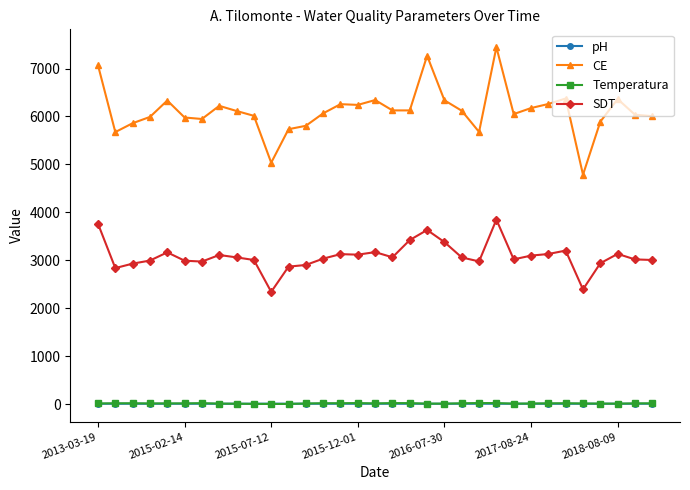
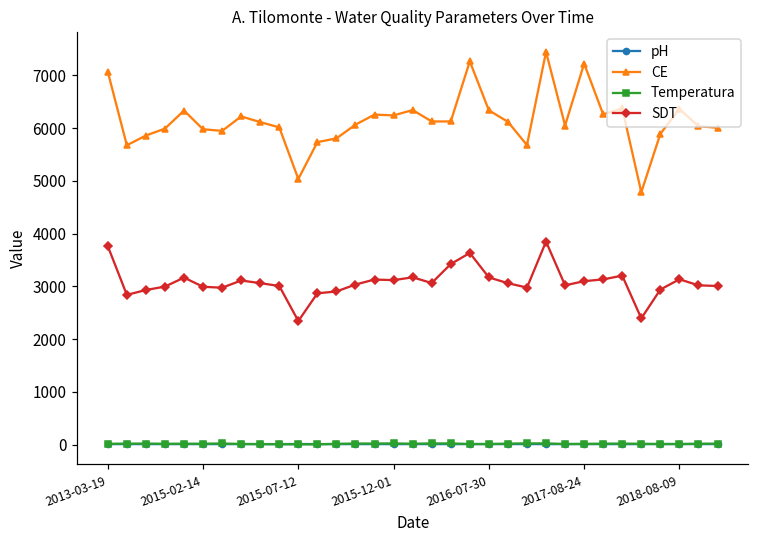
  {
    "CE": {
      "2013-03-19": 7100,
      "2015-02-14": 6000,
      "2015-07-12": 5000,
      "2015-12-01": 6200,
      "2016-07-30": 6300,
-     "2017-08-24": 6200
+     "2017-08-24": 7200
    },
    "SDT": {
      "2013-03-19": 3800,
      "2015-02-14": 3000,
      "2015-07-12": 2300,
      "2015-12-01": 3100,
-     "2016-07-30": 3400,
+     "2016-07-30": 3200,
      "2017-08-24": 3100,
      "2018-08-09": 3100
    }
  }
